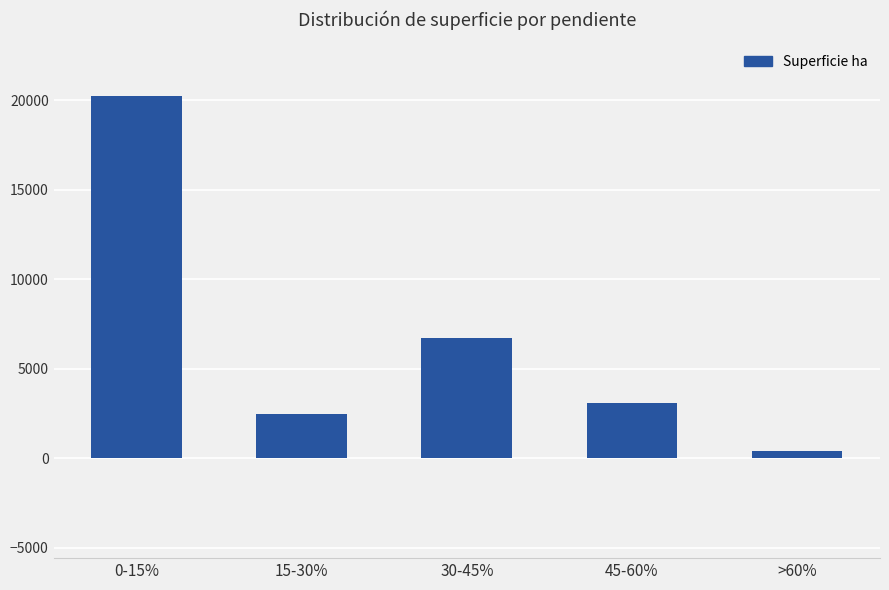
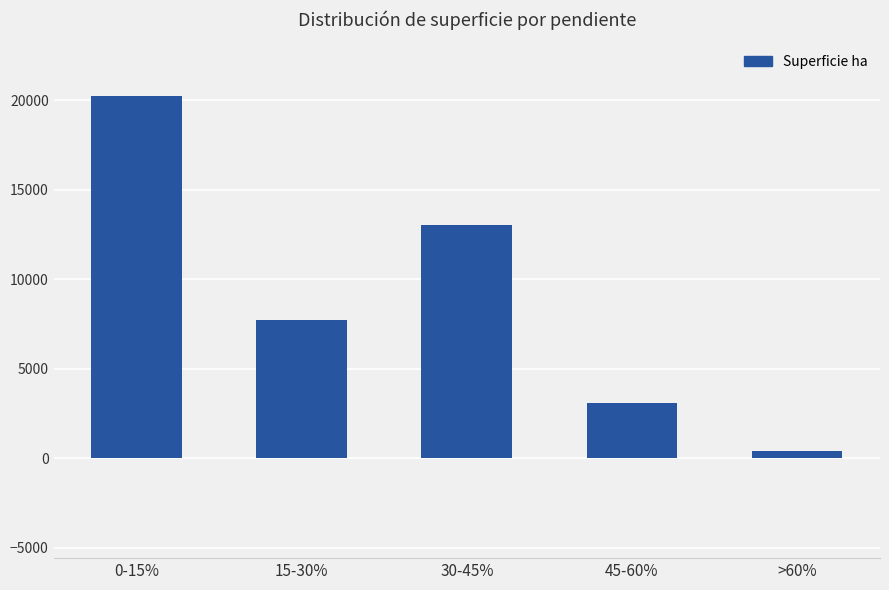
  {
    "0-15%": 20300,
-   "15-30%": 2500,
-   "30-45%": 6700,
+   "15-30%": 7700,
+   "30-45%": 13100,
    "45-60%": 3100,
    ">60%": 400
  }
